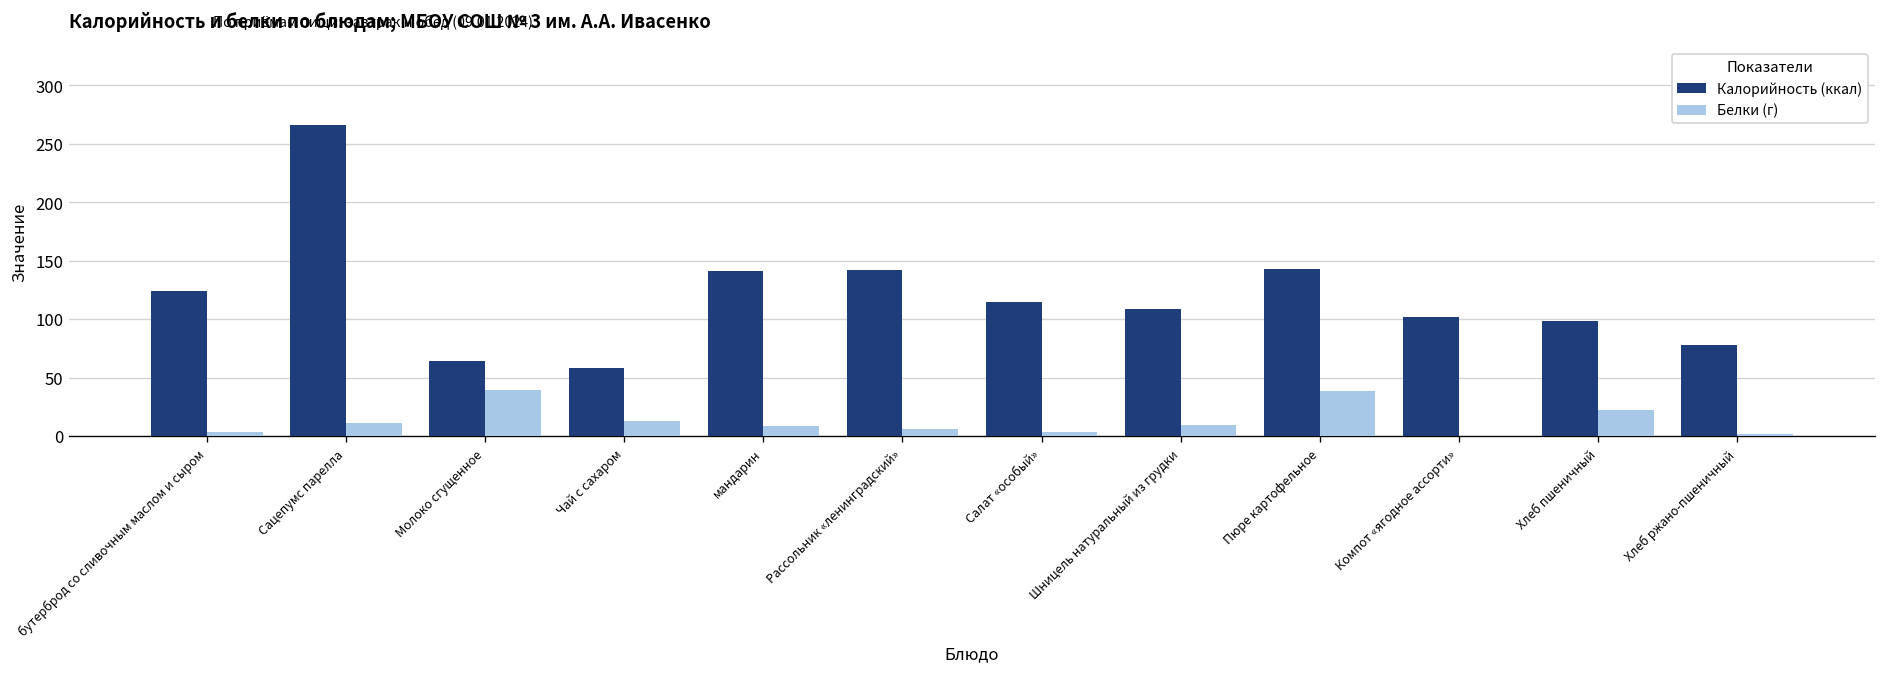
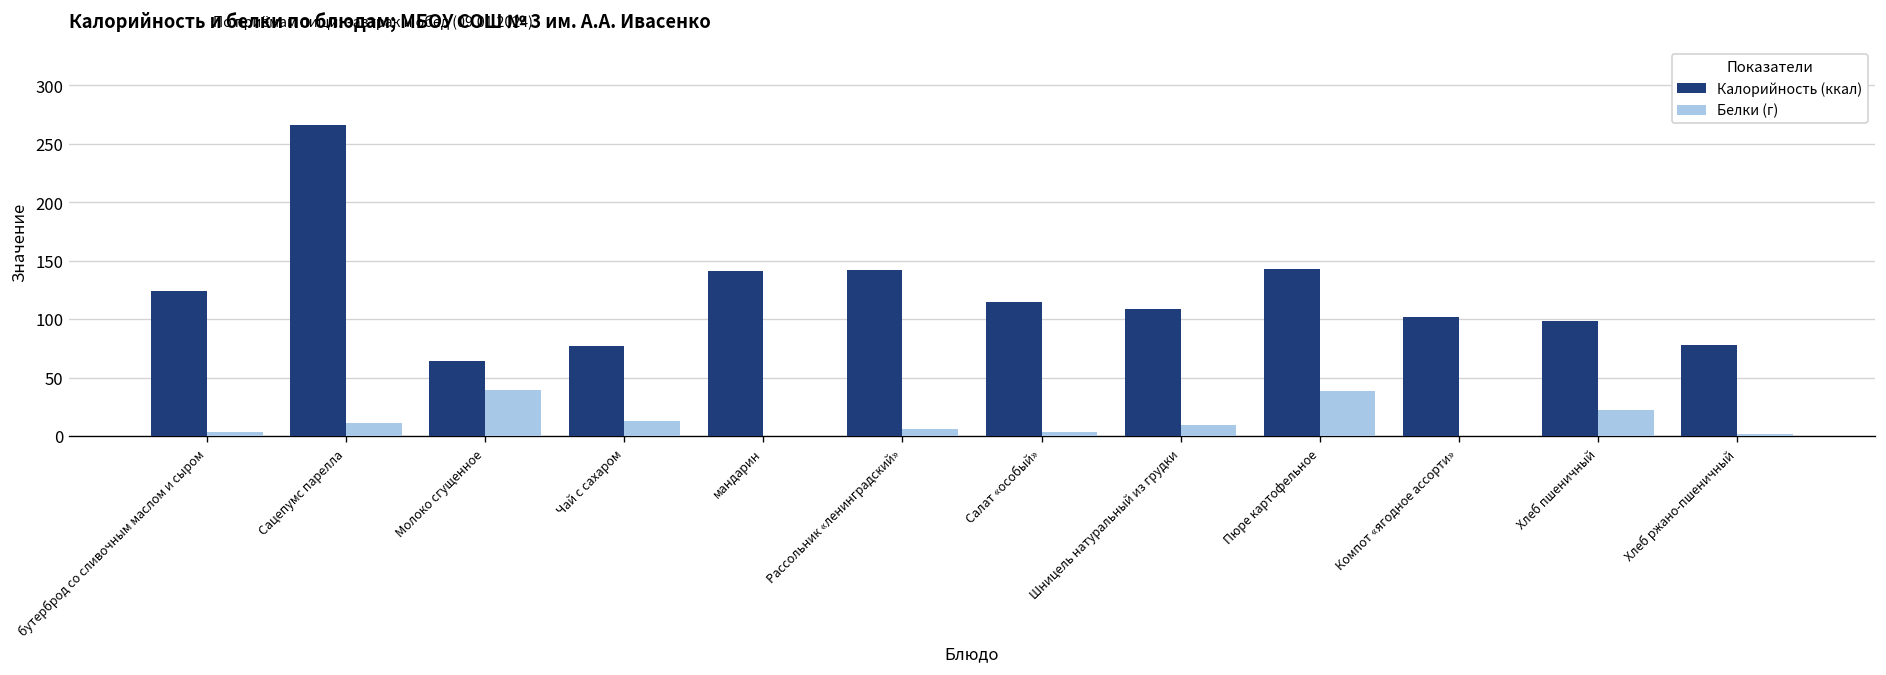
  {
    "Калорийность (ккал)": {
      "бутерброд со сливочным маслом и сыром": 120,
      "Сацепумс парелла": 270,
      "Молоко сгущенное": 60,
-     "Чай с сахаром": 60,
+     "Чай с сахаром": 80,
      "мандарин": 140,
      "Рассольник «ленинградский»": 140,
      "Салат «особый»": 120,
      "Шницель натуральный из грудки": 110,
      "Пюре картофельное": 140,
      "Компот «ягодное ассорти»": 100,
      "Хлеб пшеничный": 100,
      "Хлеб ржано-пшеничный": 80
    },
    "Белки (г)": {
      "бутерброд со сливочным маслом и сыром": 0,
      "Сацепумс парелла": 10,
      "Молоко сгущенное": 40,
      "Чай с сахаром": 10,
-     "мандарин": 10,
+     "мандарин": 0,
      "Рассольник «ленинградский»": 10,
      "Салат «особый»": 0,
      "Шницель натуральный из грудки": 10,
      "Пюре картофельное": 40,
      "Хлеб пшеничный": 20
    }
  }
